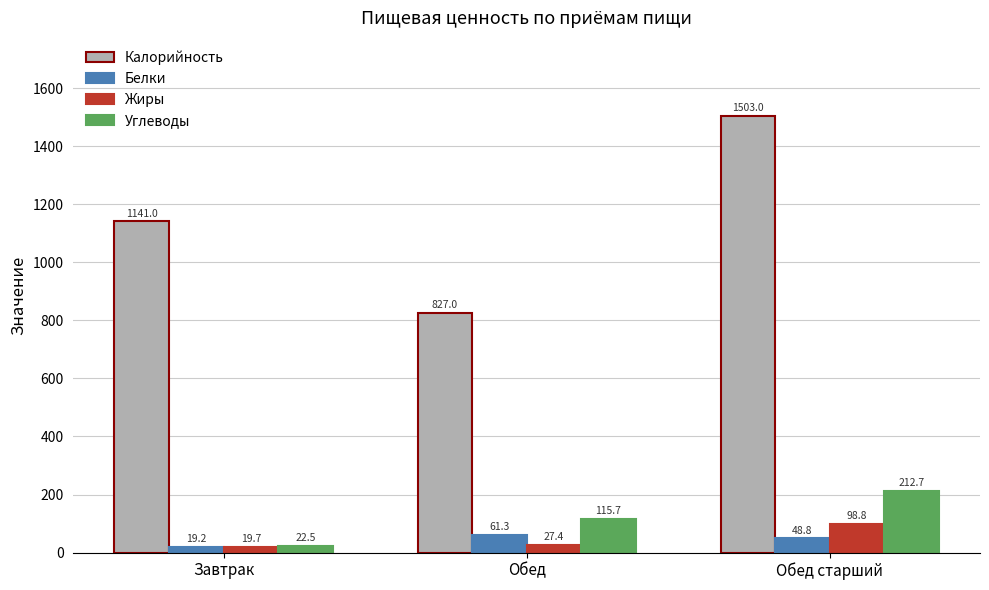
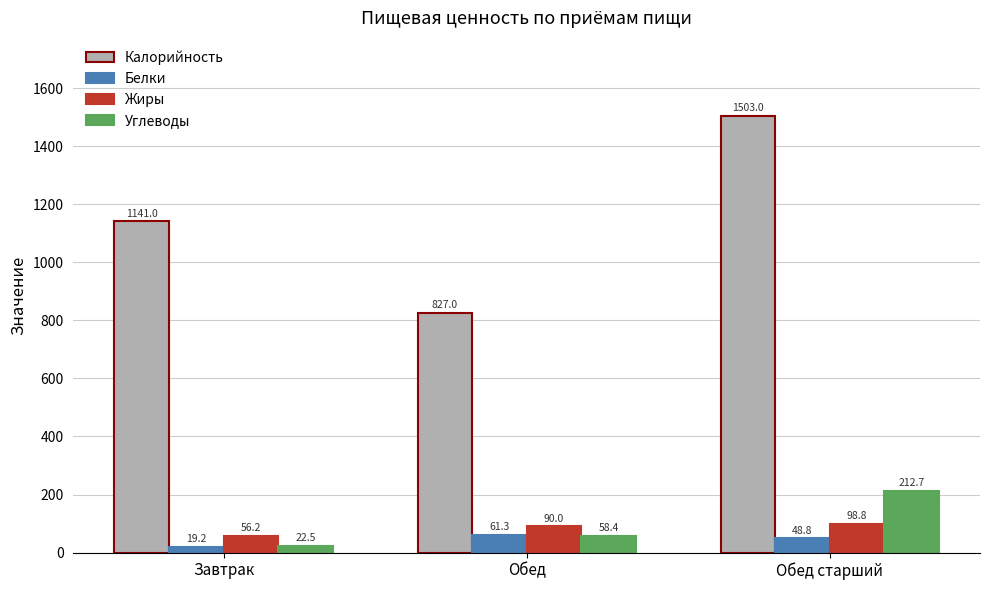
  {
    "Калорийность": {
      "Завтрак": 1141.0,
      "Обед": 827.0,
      "Обед старший": 1503.0
    },
    "Белки": {
      "Завтрак": 19.2,
      "Обед": 61.3,
      "Обед старший": 48.8
    },
    "Жиры": {
-     "Завтрак": 19.7,
-     "Обед": 27.4,
+     "Завтрак": 56.2,
+     "Обед": 90.0,
      "Обед старший": 98.8
    },
    "Углеводы": {
      "Завтрак": 22.5,
-     "Обед": 115.7,
+     "Обед": 58.4,
      "Обед старший": 212.7
    }
  }
